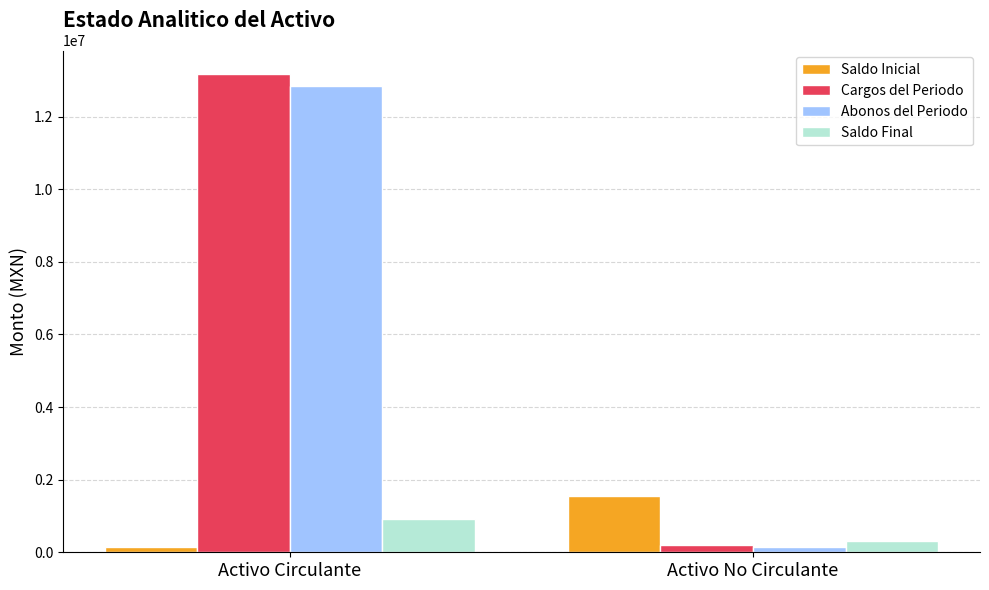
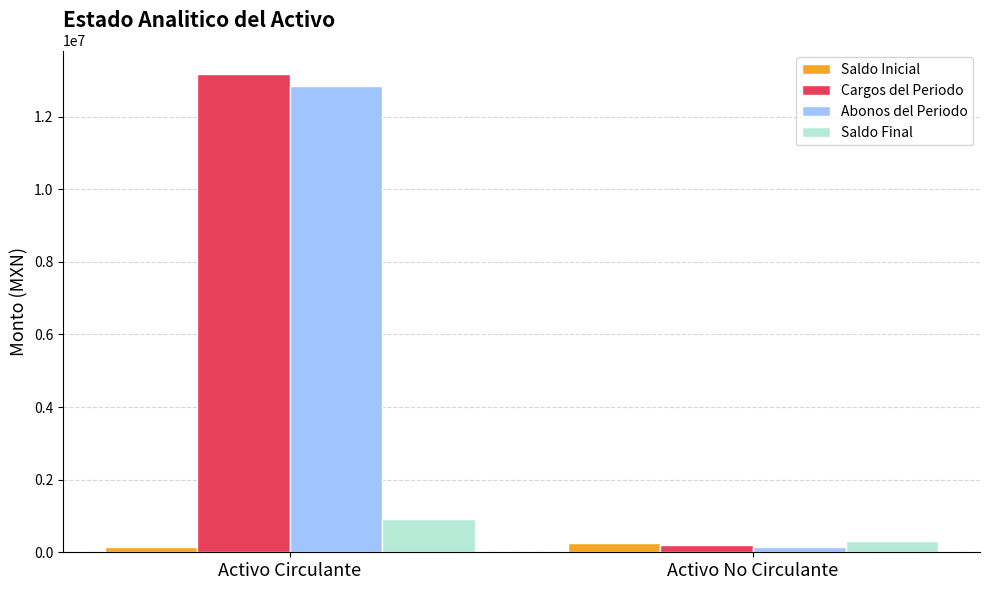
  {
    "Saldo Inicial": {
      "Activo Circulante": 100000,
-     "Activo No Circulante": 1600000
+     "Activo No Circulante": 300000
    },
    "Cargos del Periodo": {
      "Activo Circulante": 13200000,
      "Activo No Circulante": 200000
    }
  }
